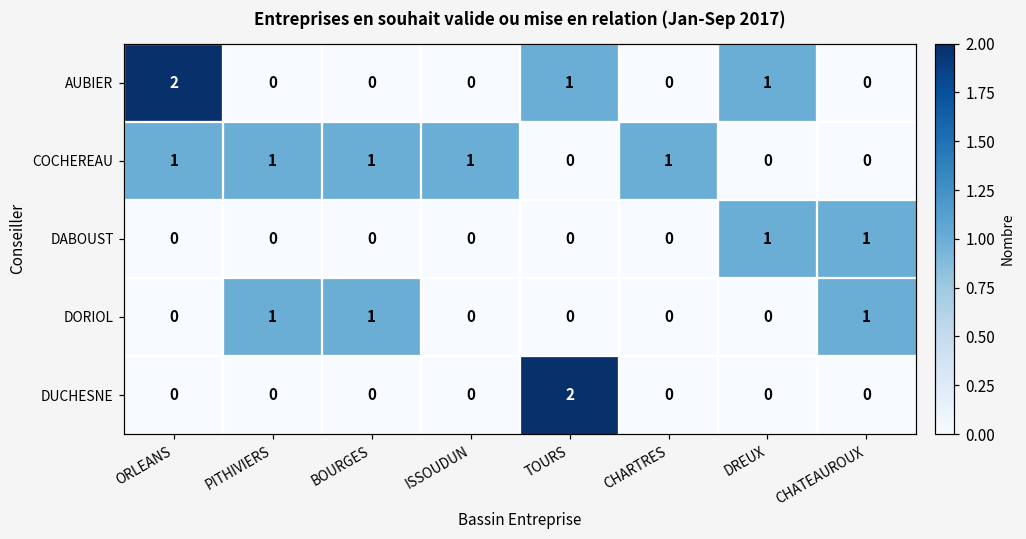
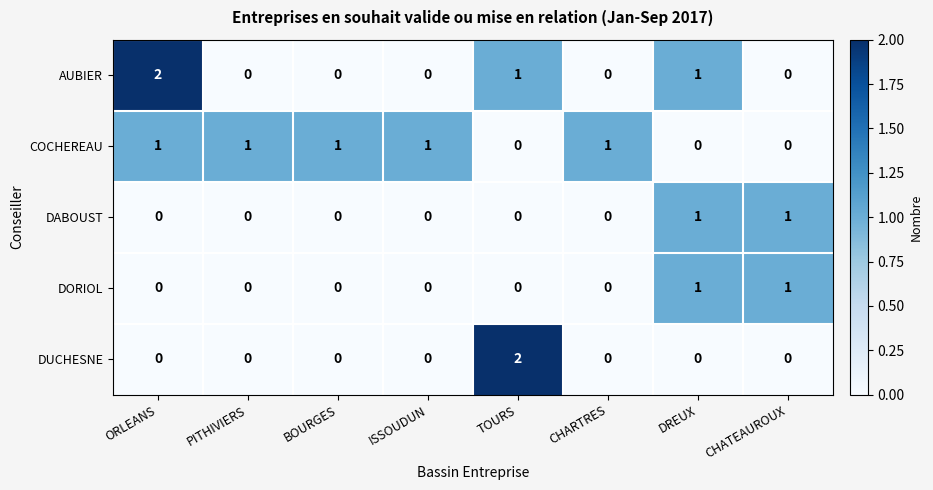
  {
    "AUBIER": {
      "ORLEANS": 2,
      "PITHIVIERS": 0,
      "BOURGES": 0,
      "ISSOUDUN": 0,
      "TOURS": 1,
      "CHARTRES": 0,
      "DREUX": 1,
      "CHATEAUROUX": 0
    },
    "COCHEREAU": {
      "ORLEANS": 1,
      "PITHIVIERS": 1,
      "BOURGES": 1,
      "ISSOUDUN": 1,
      "TOURS": 0,
      "CHARTRES": 1,
      "DREUX": 0,
      "CHATEAUROUX": 0
    },
    "DABOUST": {
      "ORLEANS": 0,
      "PITHIVIERS": 0,
      "BOURGES": 0,
      "ISSOUDUN": 0,
      "TOURS": 0,
      "CHARTRES": 0,
      "DREUX": 1,
      "CHATEAUROUX": 1
    },
    "DORIOL": {
      "ORLEANS": 0,
-     "PITHIVIERS": 1,
-     "BOURGES": 1,
+     "PITHIVIERS": 0,
+     "BOURGES": 0,
      "ISSOUDUN": 0,
      "TOURS": 0,
      "CHARTRES": 0,
-     "DREUX": 0,
+     "DREUX": 1,
      "CHATEAUROUX": 1
    },
    "DUCHESNE": {
      "ORLEANS": 0,
      "PITHIVIERS": 0,
      "BOURGES": 0,
      "ISSOUDUN": 0,
      "TOURS": 2,
      "CHARTRES": 0,
      "DREUX": 0,
      "CHATEAUROUX": 0
    }
  }
